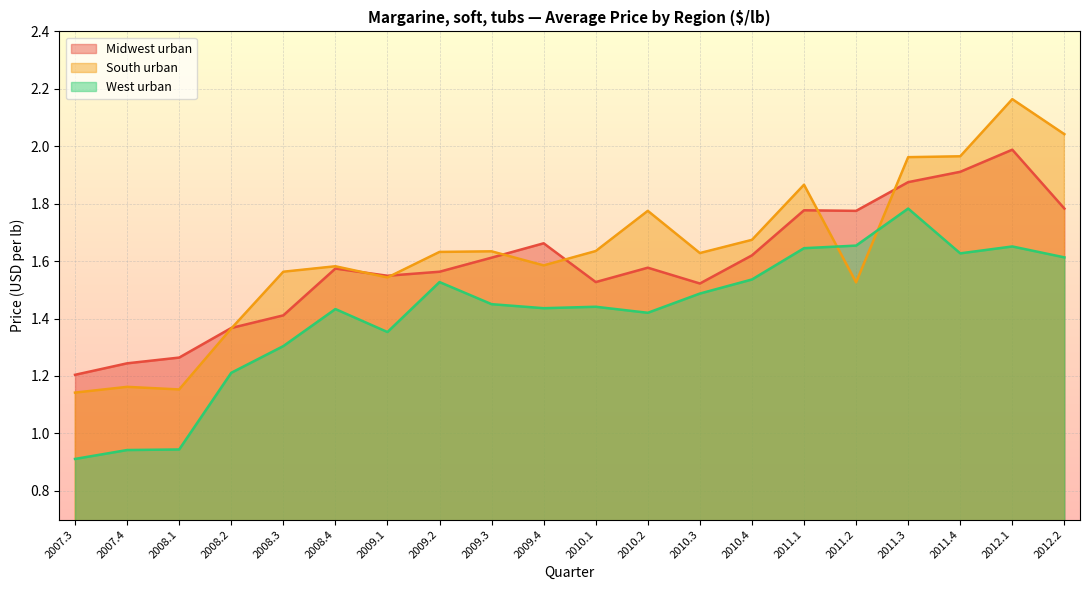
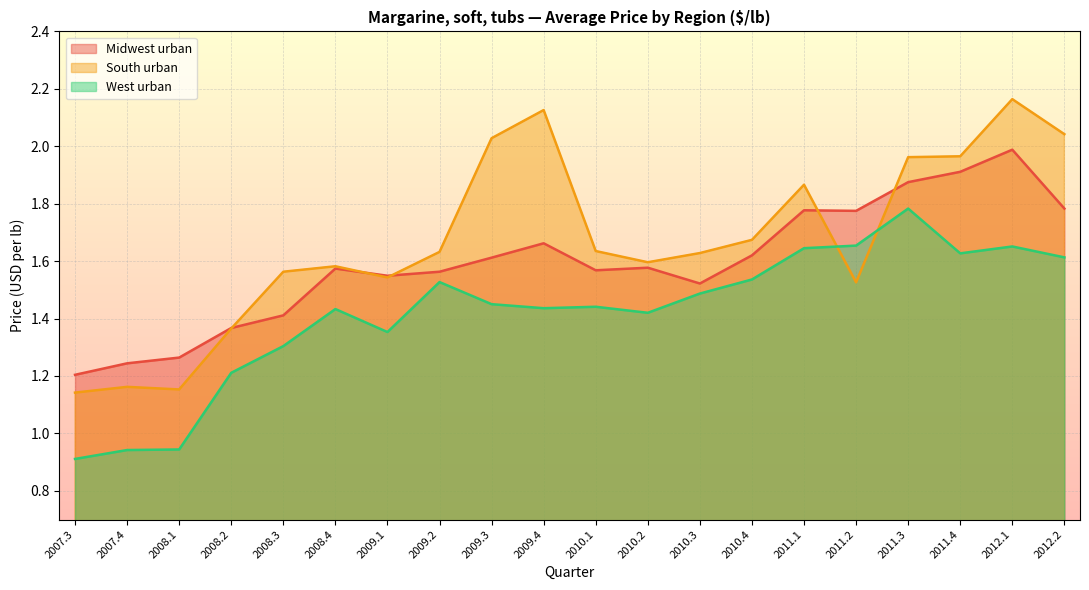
  {
    "Midwest urban": {
      "2007.3": 1.20,
      "2007.4": 1.24,
      "2008.1": 1.26,
      "2008.3": 1.41,
      "2009.2": 1.56,
      "2009.3": 1.61,
      "2009.4": 1.66,
-     "2010.1": 1.53,
+     "2010.1": 1.57,
      "2010.2": 1.58,
      "2010.3": 1.52,
      "2010.4": 1.62,
      "2011.1": 1.78,
      "2011.2": 1.78,
      "2011.3": 1.88,
      "2011.4": 1.91,
      "2012.1": 1.99,
      "2012.2": 1.78
    },
    "South urban": {
      "2007.3": 1.14,
      "2007.4": 1.16,
      "2008.1": 1.15,
      "2008.3": 1.56,
      "2009.2": 1.63,
-     "2009.3": 1.63,
-     "2009.4": 1.59,
+     "2009.3": 2.03,
+     "2009.4": 2.13,
      "2010.1": 1.64,
-     "2010.2": 1.78,
+     "2010.2": 1.60,
      "2010.3": 1.63,
      "2010.4": 1.67,
      "2011.1": 1.87,
      "2011.2": 1.53,
      "2011.3": 1.96,
      "2011.4": 1.97,
      "2012.1": 2.16,
      "2012.2": 2.04
    },
    "West urban": {
      "2007.3": 0.91,
      "2007.4": 0.94,
      "2008.1": 0.94,
      "2008.2": 1.21,
      "2008.3": 1.30,
      "2008.4": 1.43,
      "2009.1": 1.35,
      "2009.2": 1.53,
      "2009.3": 1.45,
      "2009.4": 1.44,
      "2010.1": 1.44,
      "2010.2": 1.42,
      "2010.3": 1.49,
      "2010.4": 1.54,
      "2011.1": 1.65,
      "2011.2": 1.65,
      "2011.3": 1.78,
      "2011.4": 1.63,
      "2012.1": 1.65,
      "2012.2": 1.61
    }
  }
